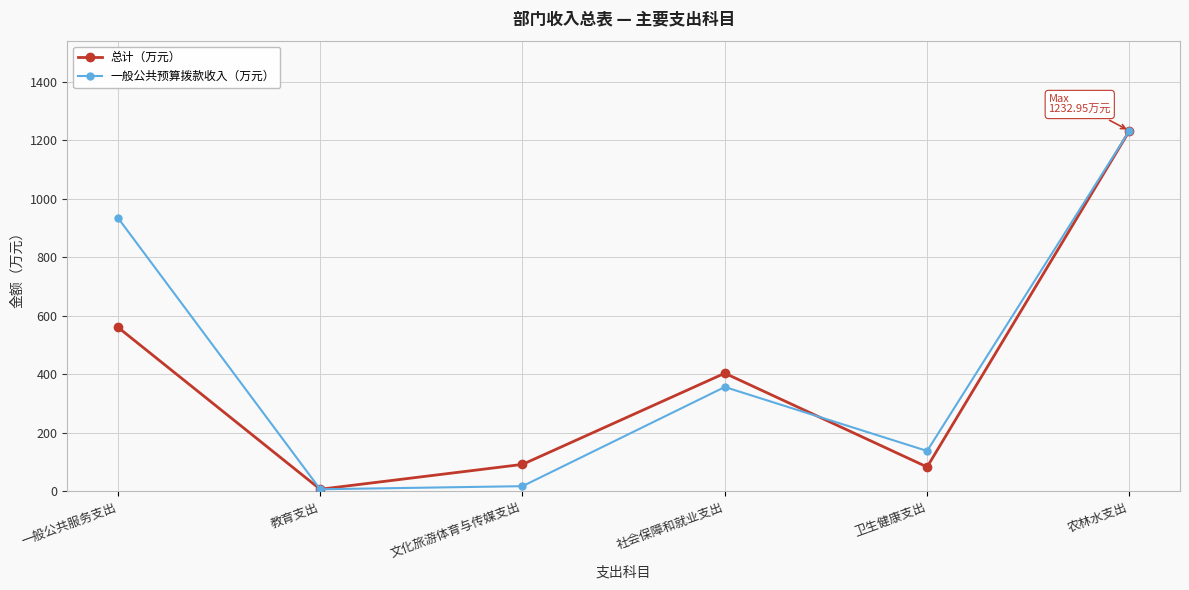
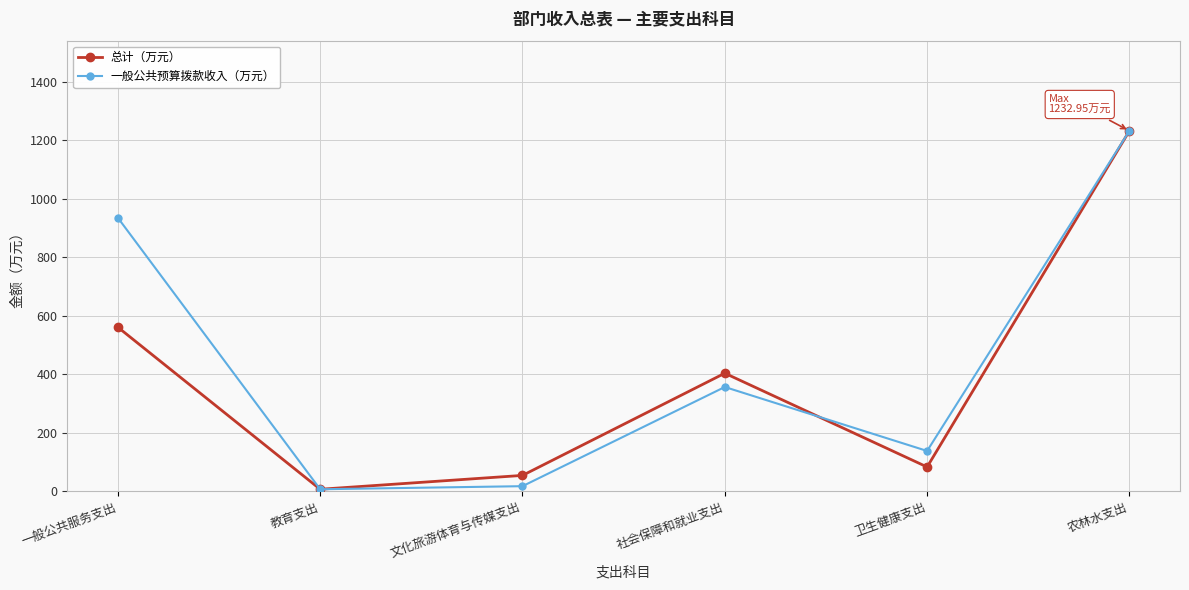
  {
    "总计（万元）": {
      "一般公共服务支出": 560,
-     "文化旅游体育与传媒支出": 90,
+     "文化旅游体育与传媒支出": 50,
      "社会保障和就业支出": 400,
      "卫生健康支出": 80
    },
    "一般公共预算拨款收入（万元）": {
      "一般公共服务支出": 940,
      "文化旅游体育与传媒支出": 20,
      "社会保障和就业支出": 360,
      "卫生健康支出": 140
    }
  }
